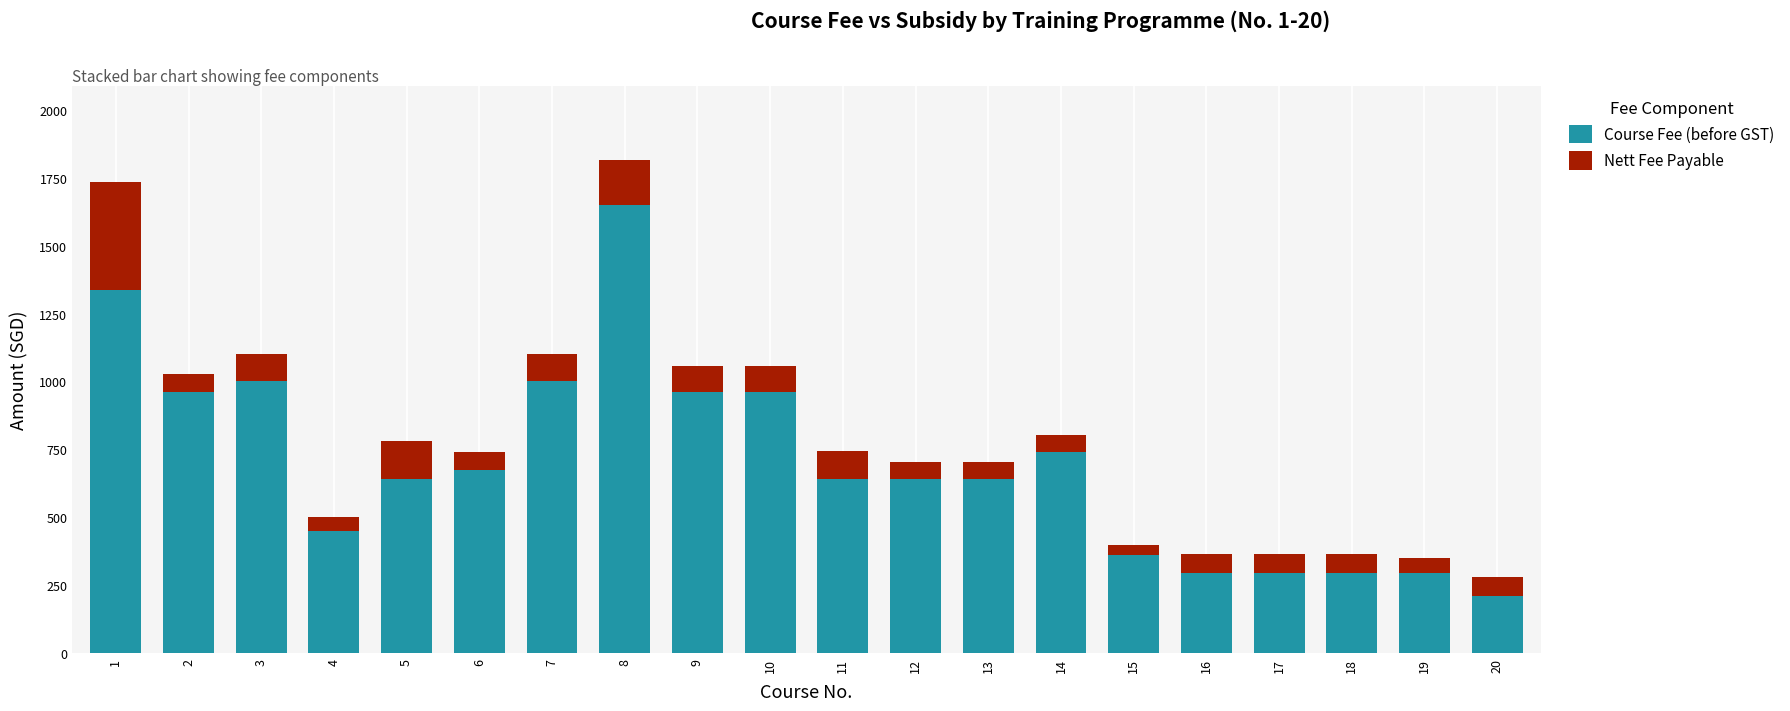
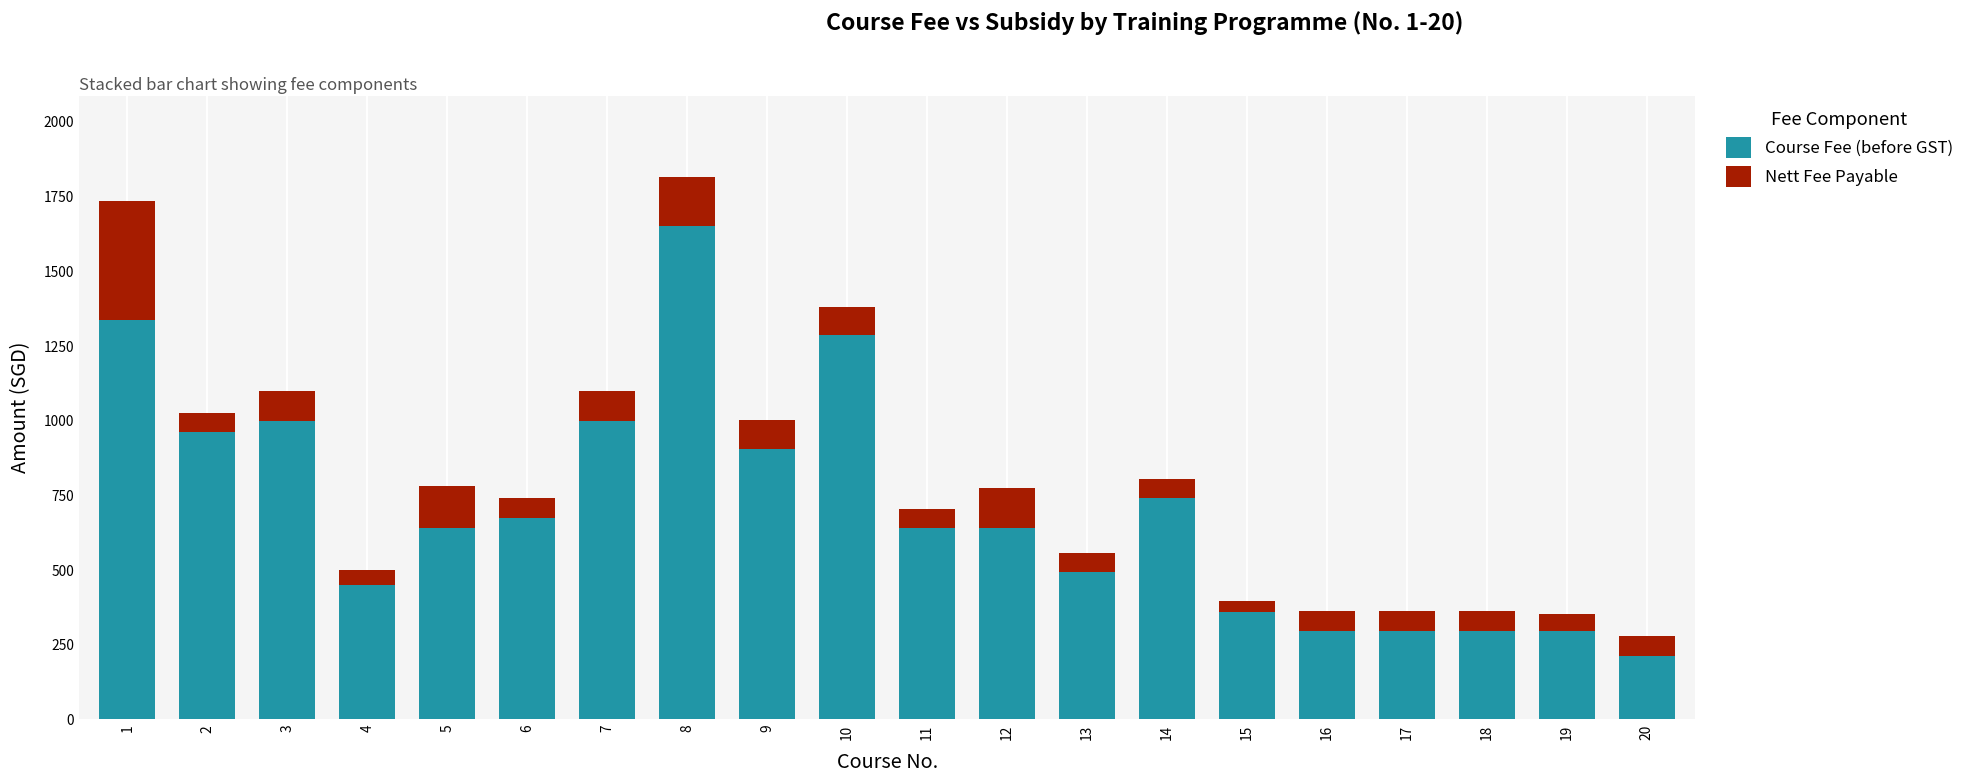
  {
    "Course Fee (before GST)": {
      "1": 1340,
      "2": 960,
      "3": 1000,
      "4": 450,
      "5": 640,
      "6": 680,
      "7": 1000,
      "8": 1650,
-     "9": 960,
-     "10": 960,
+     "9": 910,
+     "10": 1290,
      "11": 640,
      "12": 640,
-     "13": 640,
+     "13": 490,
      "14": 740,
      "15": 360,
      "16": 290,
      "17": 290,
      "18": 290,
      "19": 290,
      "20": 210
    },
    "Nett Fee Payable": {
      "1": 400,
      "2": 60,
      "3": 100,
      "4": 50,
      "5": 140,
      "6": 60,
      "7": 100,
      "8": 170,
      "9": 100,
      "10": 100,
-     "11": 100,
-     "12": 60,
+     "11": 60,
+     "12": 130,
      "13": 60,
      "14": 60,
      "15": 40,
      "16": 70,
      "17": 70,
      "18": 70,
      "19": 60,
      "20": 70
    }
  }
